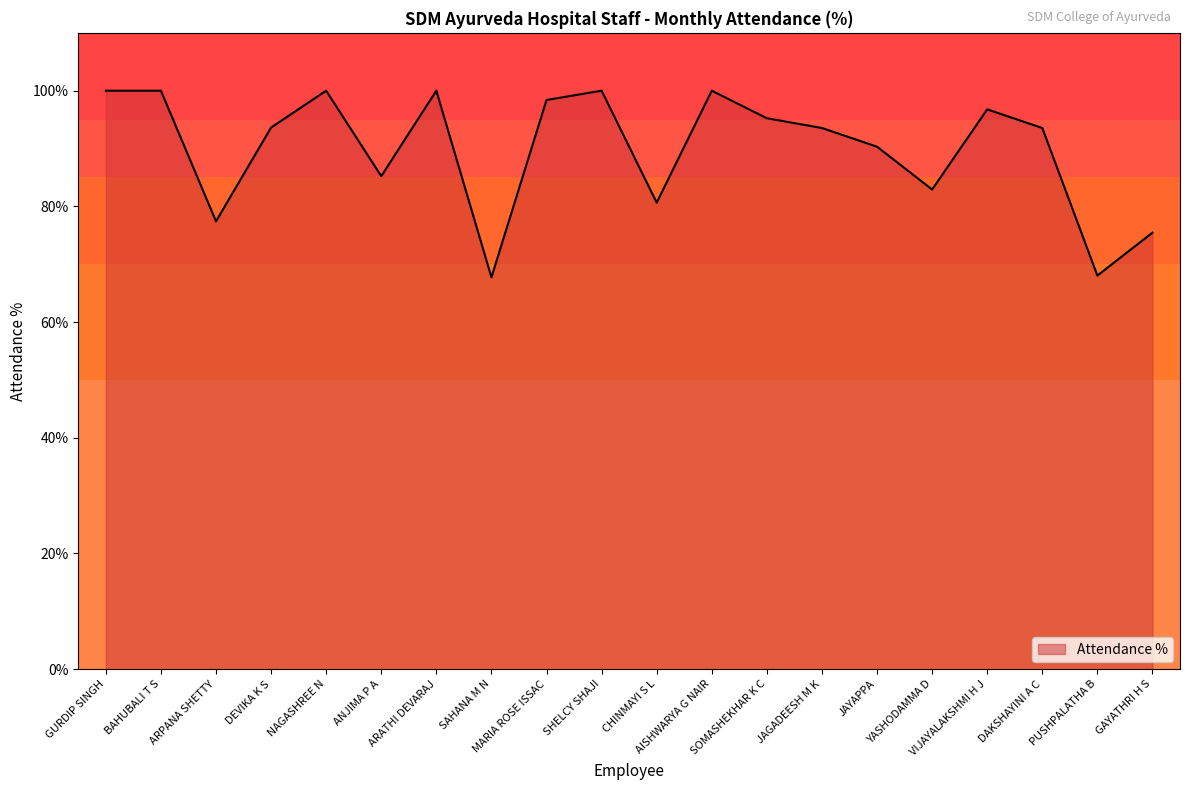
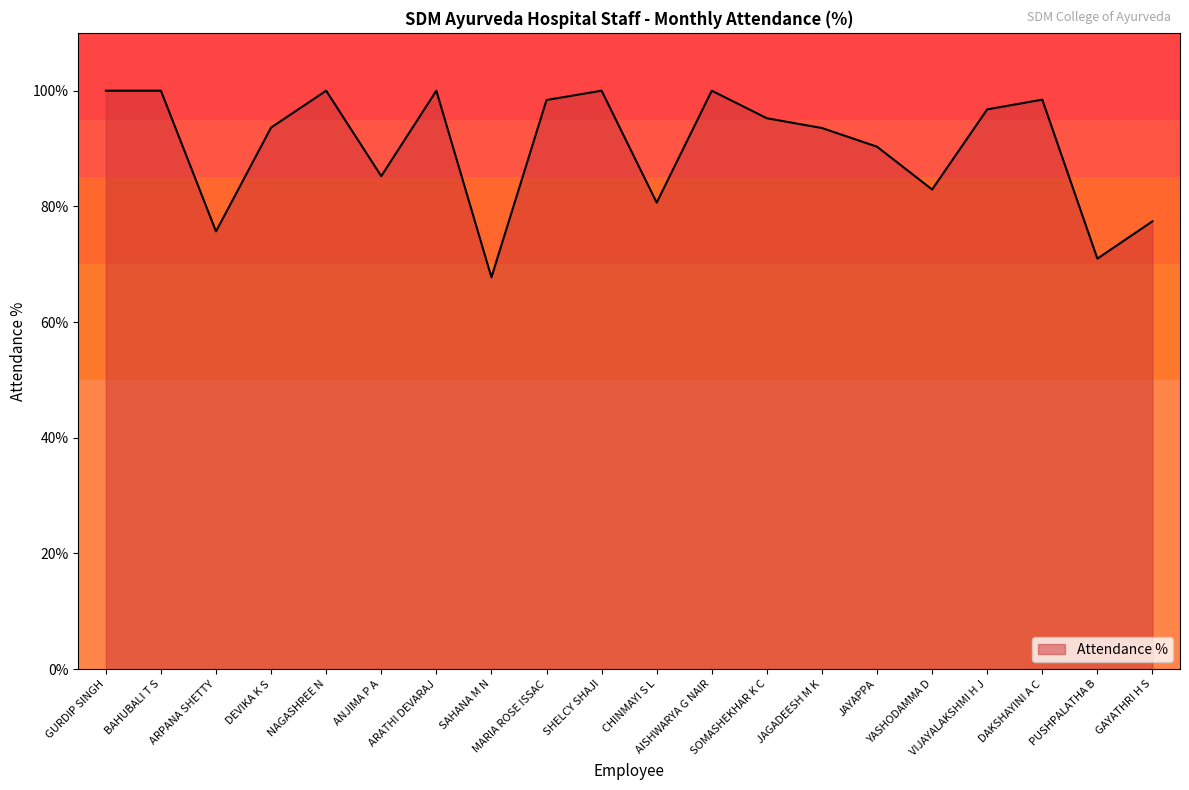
  {
    "GURDIP SINGH": "100%",
    "BAHUBALI T S": "100%",
-   "ARPANA SHETTY": "77%",
+   "ARPANA SHETTY": "76%",
    "DEVIKA K S": "94%",
    "NAGASHREE N": "100%",
    "ANJIMA P A": "85%",
    "ARATHI DEVARAJ": "100%",
    "SAHANA M N": "68%",
    "MARIA ROSE ISSAC": "98%",
    "SHELCY SHAJI": "100%",
    "CHINMAYI S L": "81%",
    "AISHWARYA G NAIR": "100%",
    "SOMASHEKHAR K C": "95%",
    "JAGADEESH M K": "94%",
    "JAYAPPA": "90%",
    "YASHODAMMA D": "83%",
    "VIJAYALAKSHMI H J": "97%",
-   "DAKSHAYINI A C": "94%",
-   "PUSHPALATHA B": "68%",
-   "GAYATHRI H S": "75%"
+   "DAKSHAYINI A C": "98%",
+   "PUSHPALATHA B": "71%",
+   "GAYATHRI H S": "77%"
  }
